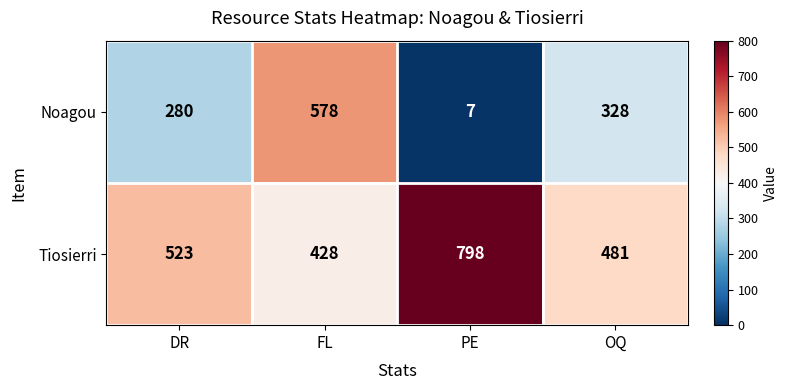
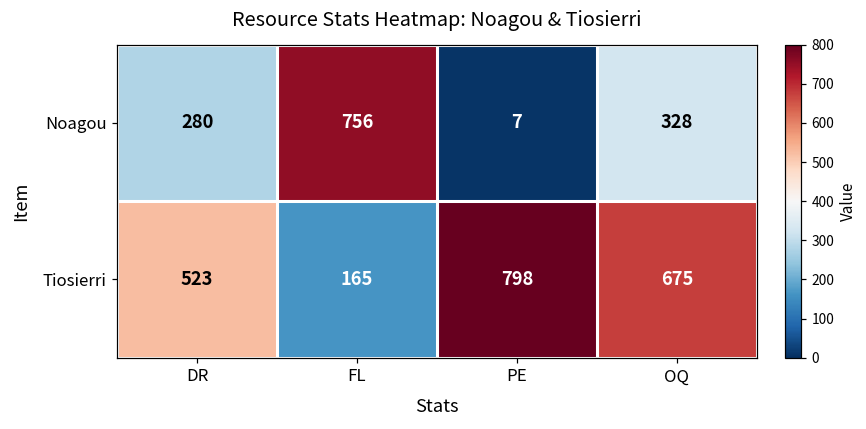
  {
    "Noagou": {
      "DR": 280,
-     "FL": 578,
+     "FL": 756,
      "PE": 7,
      "OQ": 328
    },
    "Tiosierri": {
      "DR": 523,
-     "FL": 428,
+     "FL": 165,
      "PE": 798,
-     "OQ": 481
+     "OQ": 675
    }
  }
